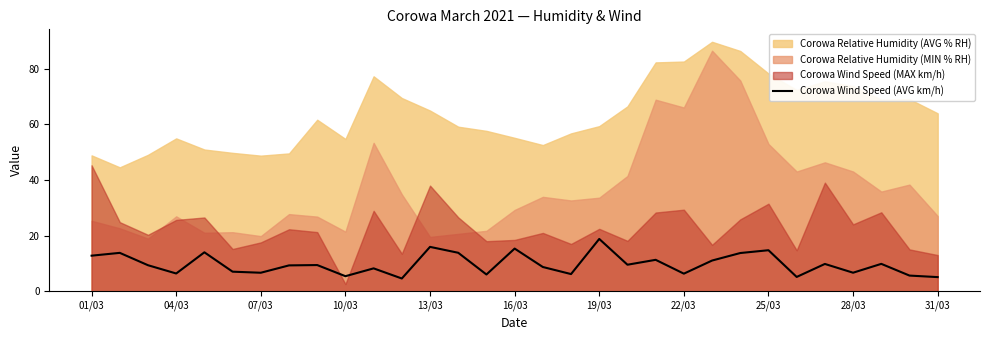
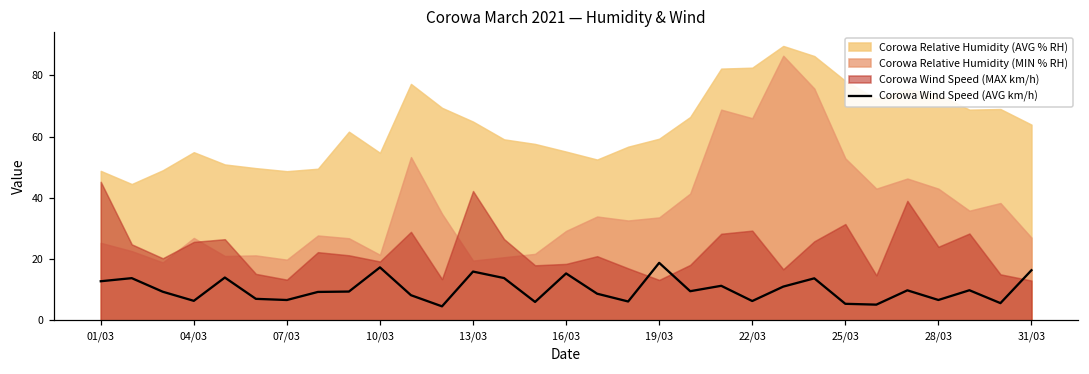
  {
    "Corowa Wind Speed (AVG km/h)": {
      "01/03": 13,
      "04/03": 6,
      "07/03": 7,
-     "10/03": 5,
+     "10/03": 17,
      "13/03": 16,
      "16/03": 15,
      "19/03": 19,
      "22/03": 6,
-     "25/03": 15,
+     "25/03": 5,
      "28/03": 7,
-     "31/03": 5
+     "31/03": 16
    },
    "Corowa Wind Speed (MAX km/h)": {
      "01/03": 45,
      "04/03": 26,
-     "07/03": 18,
-     "10/03": 3,
-     "13/03": 38,
+     "07/03": 13,
+     "10/03": 19,
+     "13/03": 42,
      "16/03": 18,
-     "19/03": 22,
+     "19/03": 13,
      "22/03": 29,
      "25/03": 31,
      "28/03": 24,
      "31/03": 13
    }
  }
